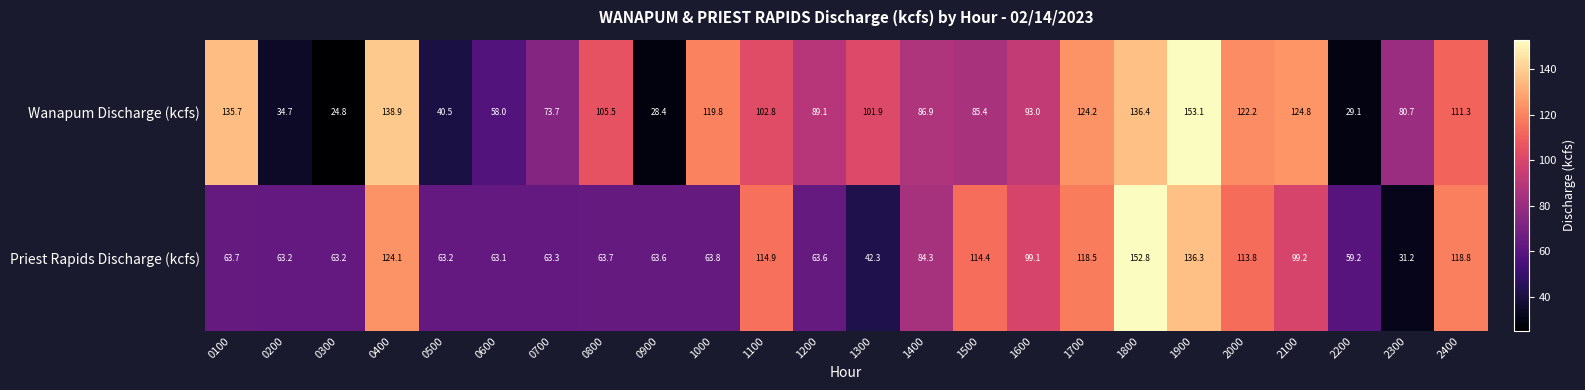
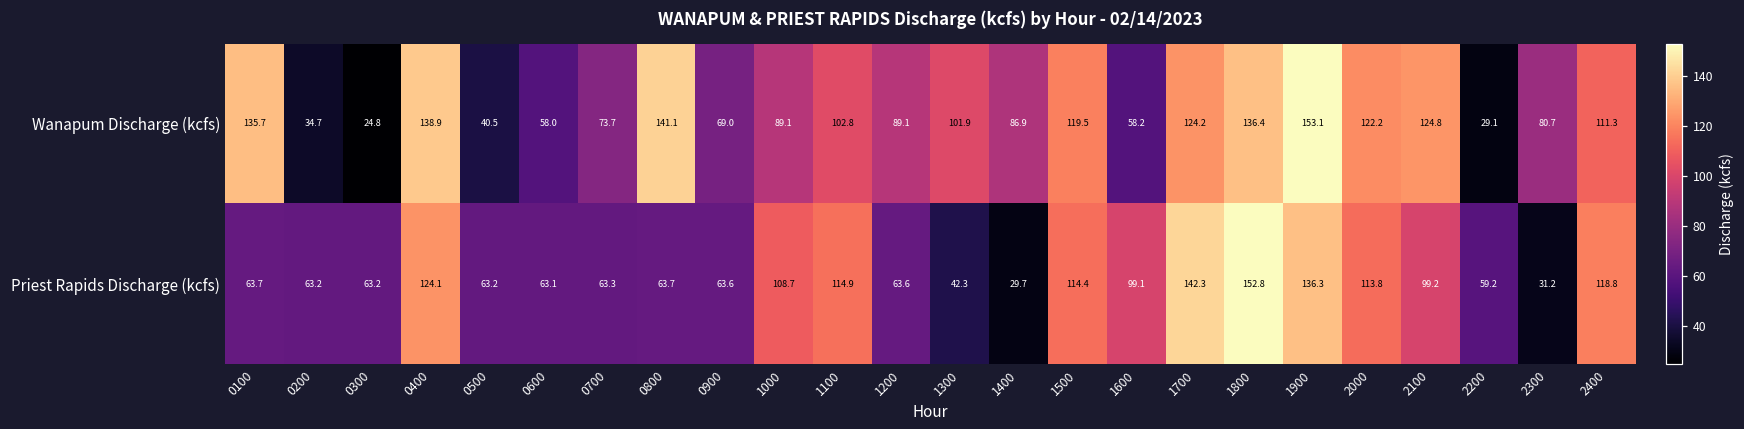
  {
    "Wanapum Discharge (kcfs)": {
      "0100": 135.7,
      "0200": 34.7,
      "0300": 24.8,
      "0400": 138.9,
      "0500": 40.5,
      "0600": 58.0,
      "0700": 73.7,
-     "0800": 105.5,
-     "0900": 28.4,
-     "1000": 119.8,
+     "0800": 141.1,
+     "0900": 69.0,
+     "1000": 89.1,
      "1100": 102.8,
      "1200": 89.1,
      "1300": 101.9,
      "1400": 86.9,
-     "1500": 85.4,
-     "1600": 93.0,
+     "1500": 119.5,
+     "1600": 58.2,
      "1700": 124.2,
      "1800": 136.4,
      "1900": 153.1,
      "2000": 122.2,
      "2100": 124.8,
      "2200": 29.1,
      "2300": 80.7,
      "2400": 111.3
    },
    "Priest Rapids Discharge (kcfs)": {
      "0100": 63.7,
      "0200": 63.2,
      "0300": 63.2,
      "0400": 124.1,
      "0500": 63.2,
      "0600": 63.1,
      "0700": 63.3,
      "0800": 63.7,
      "0900": 63.6,
-     "1000": 63.8,
+     "1000": 108.7,
      "1100": 114.9,
      "1200": 63.6,
      "1300": 42.3,
-     "1400": 84.3,
+     "1400": 29.7,
      "1500": 114.4,
      "1600": 99.1,
-     "1700": 118.5,
+     "1700": 142.3,
      "1800": 152.8,
      "1900": 136.3,
      "2000": 113.8,
      "2100": 99.2,
      "2200": 59.2,
      "2300": 31.2,
      "2400": 118.8
    }
  }
